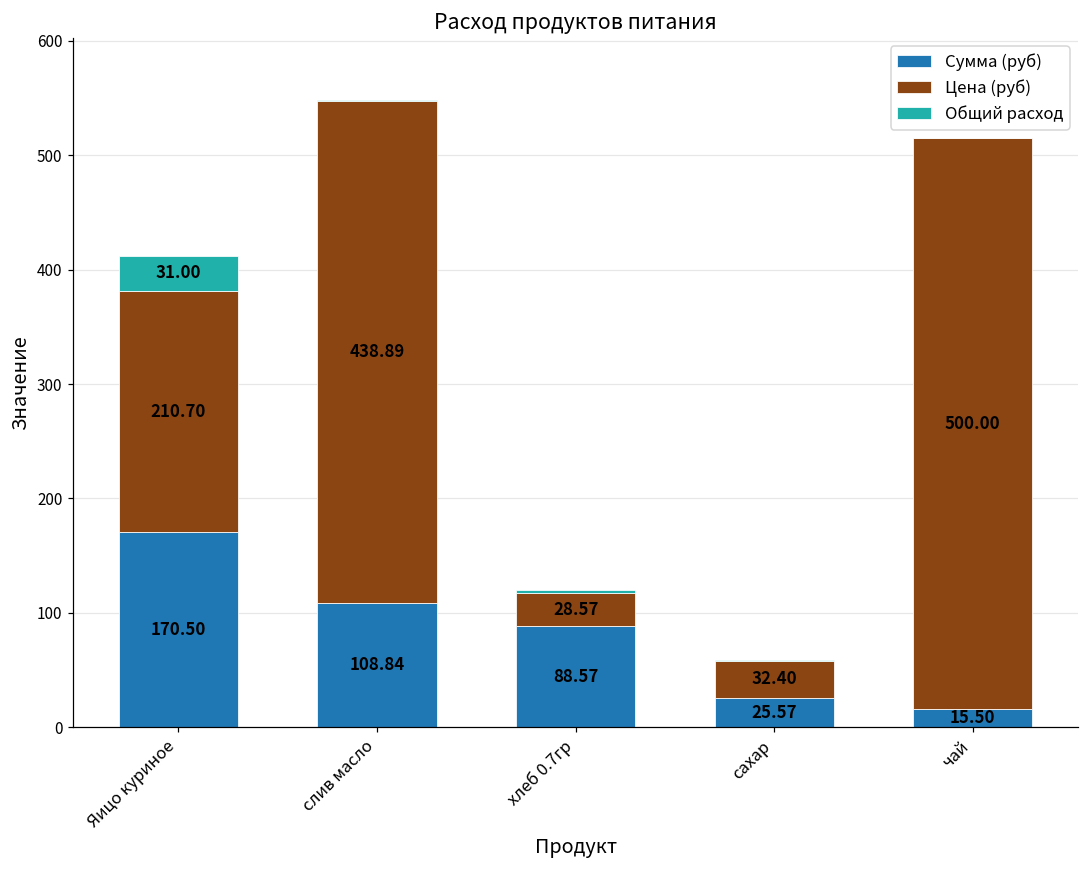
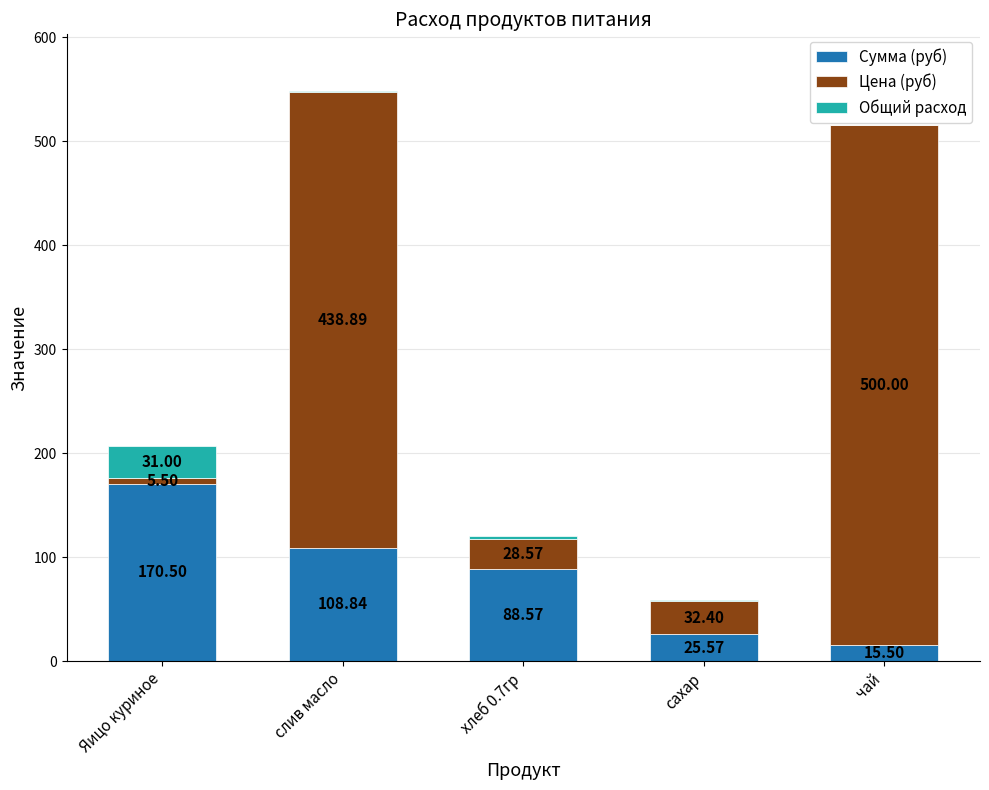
  {
    "Цена (руб)": {
-     "Яицо куриное": 210.70,
+     "Яицо куриное": 5.50,
      "слив масло": 438.89,
      "хлеб 0.7гр": 28.57,
      "сахар": 32.40,
      "чай": 500.00
    }
  }
